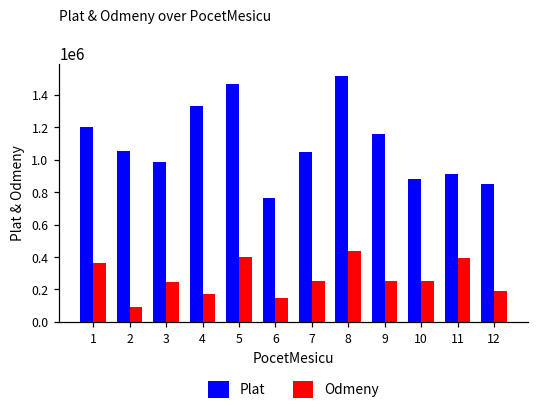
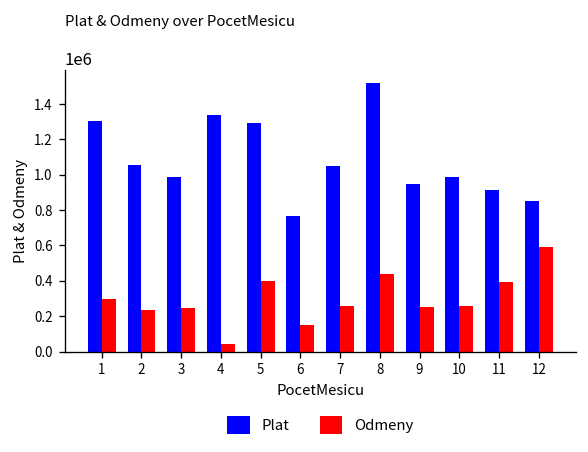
  {
    "Plat": {
-     "1": 1200000,
+     "1": 1300000,
      "2": 1060000,
      "3": 990000,
      "4": 1340000,
-     "5": 1470000,
+     "5": 1300000,
      "6": 770000,
      "7": 1050000,
      "8": 1520000,
-     "9": 1160000,
-     "10": 880000,
+     "9": 950000,
+     "10": 990000,
      "11": 910000,
      "12": 850000
    },
    "Odmeny": {
-     "1": 360000,
-     "2": 90000,
+     "1": 300000,
+     "2": 240000,
      "3": 240000,
-     "4": 170000,
+     "4": 40000,
      "5": 400000,
      "6": 150000,
      "7": 260000,
      "8": 440000,
      "9": 250000,
      "10": 250000,
      "11": 390000,
-     "12": 190000
+     "12": 590000
    }
  }
